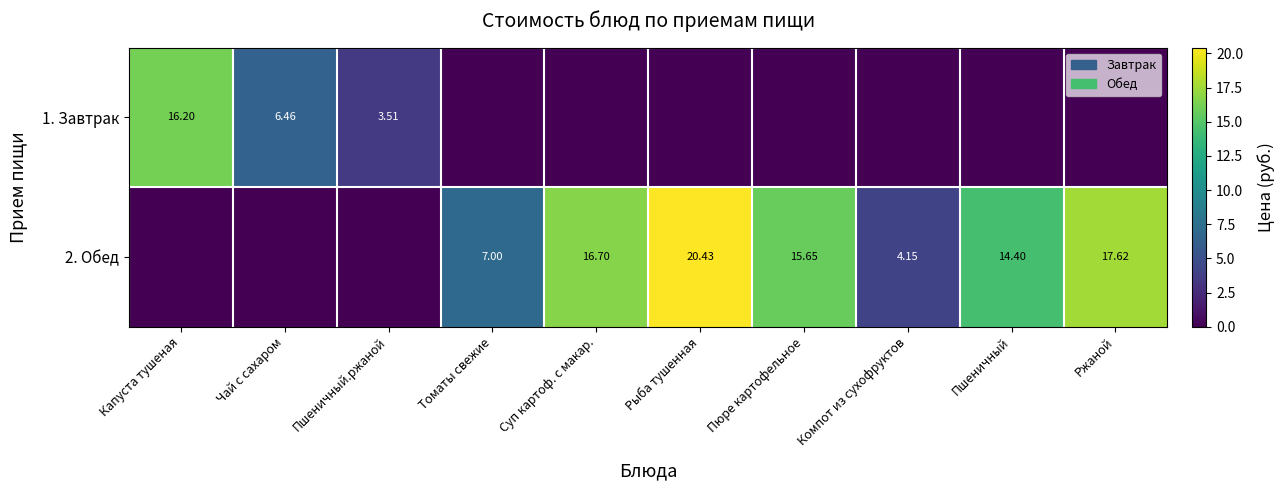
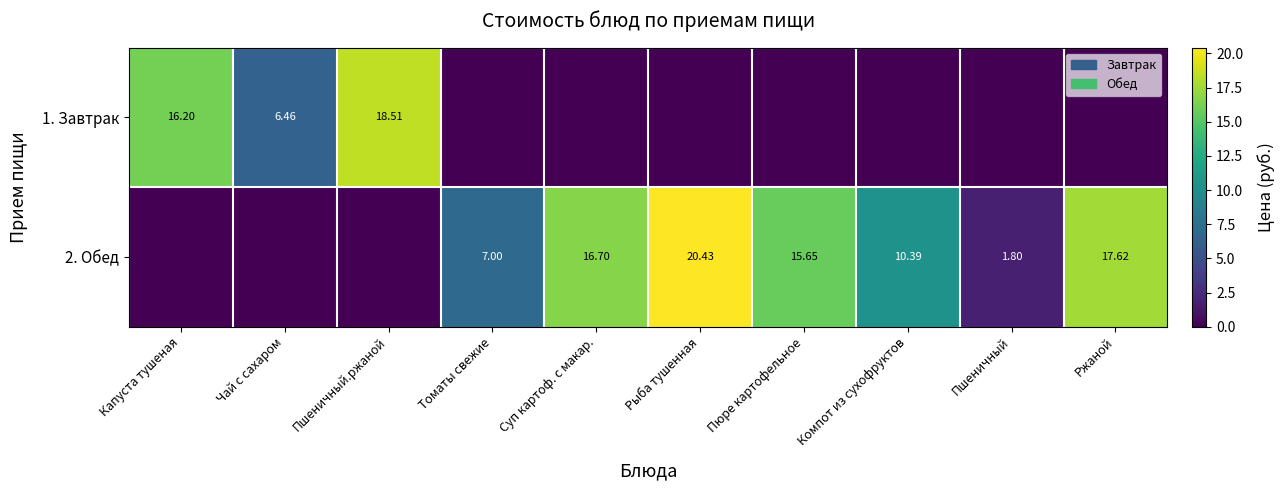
  {
    "1. Завтрак": {
      "Капуста тушеная": 16.20,
      "Чай с сахаром": 6.46,
-     "Пшеничный.ржаной": 3.51
+     "Пшеничный.ржаной": 18.51
    },
    "2. Обед": {
      "Томаты свежие": 7.00,
      "Суп картоф. с макар.": 16.70,
      "Рыба тушенная": 20.43,
      "Пюре картофельное": 15.65,
-     "Компот из сухофруктов": 4.15,
-     "Пшеничный": 14.40,
+     "Компот из сухофруктов": 10.39,
+     "Пшеничный": 1.80,
      "Ржаной": 17.62
    }
  }
